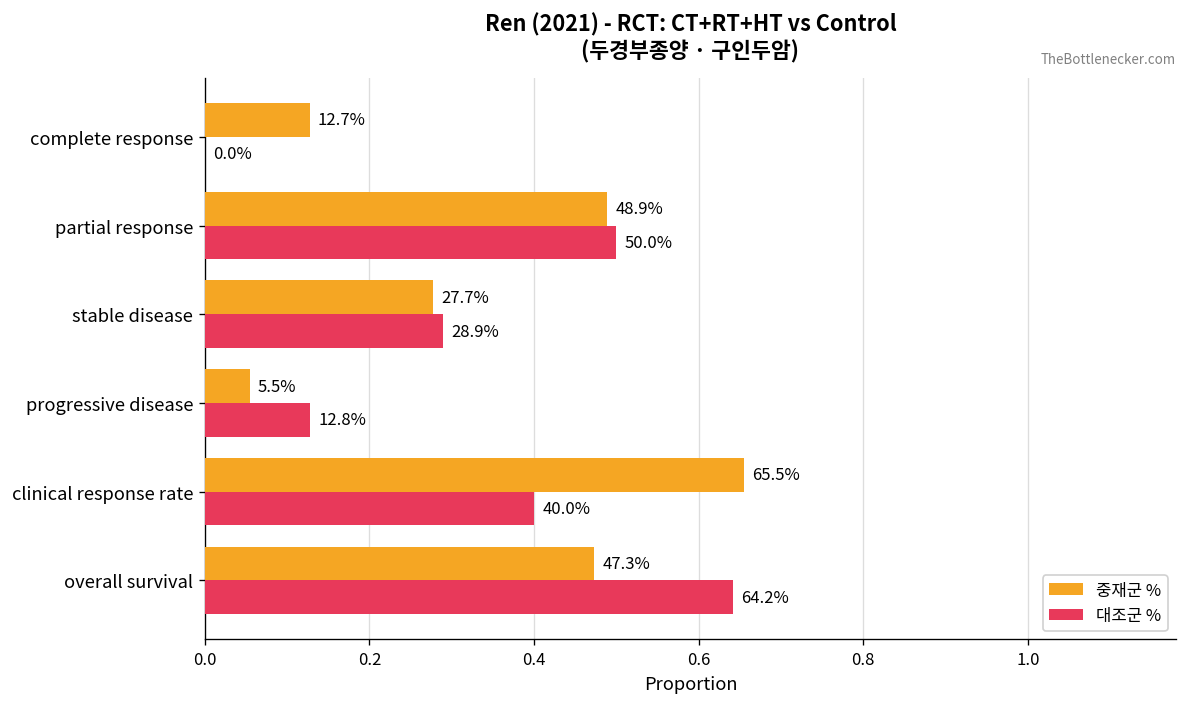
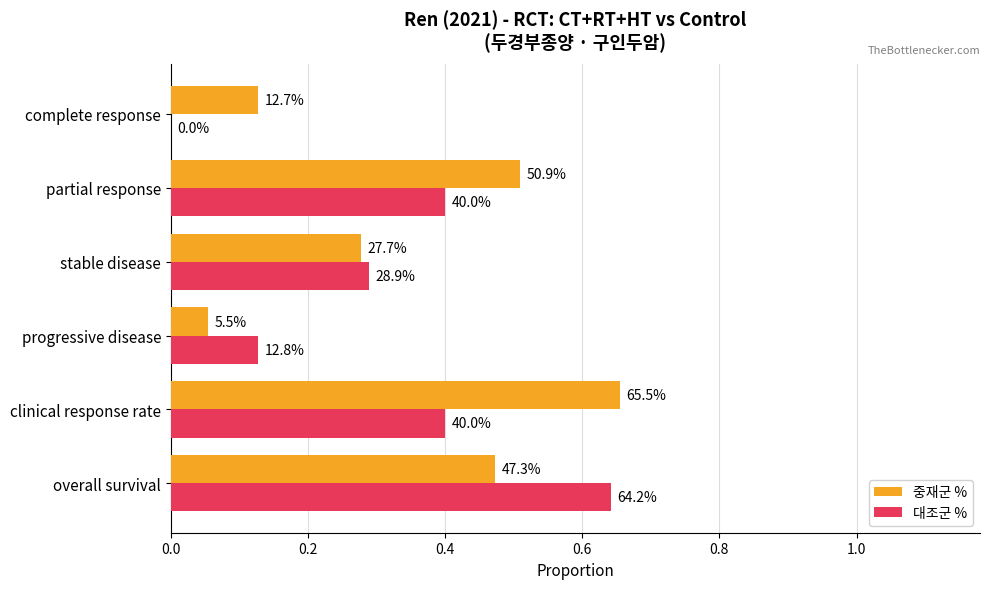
  {
    "중재군 %": {
      "complete response": "12.7%",
-     "partial response": "48.9%",
+     "partial response": "50.9%",
      "stable disease": "27.7%",
      "progressive disease": "5.5%",
      "clinical response rate": "65.5%",
      "overall survival": "47.3%"
    },
    "대조군 %": {
      "complete response": "0.0%",
-     "partial response": "50.0%",
+     "partial response": "40.0%",
      "stable disease": "28.9%",
      "progressive disease": "12.8%",
      "clinical response rate": "40.0%",
      "overall survival": "64.2%"
    }
  }
